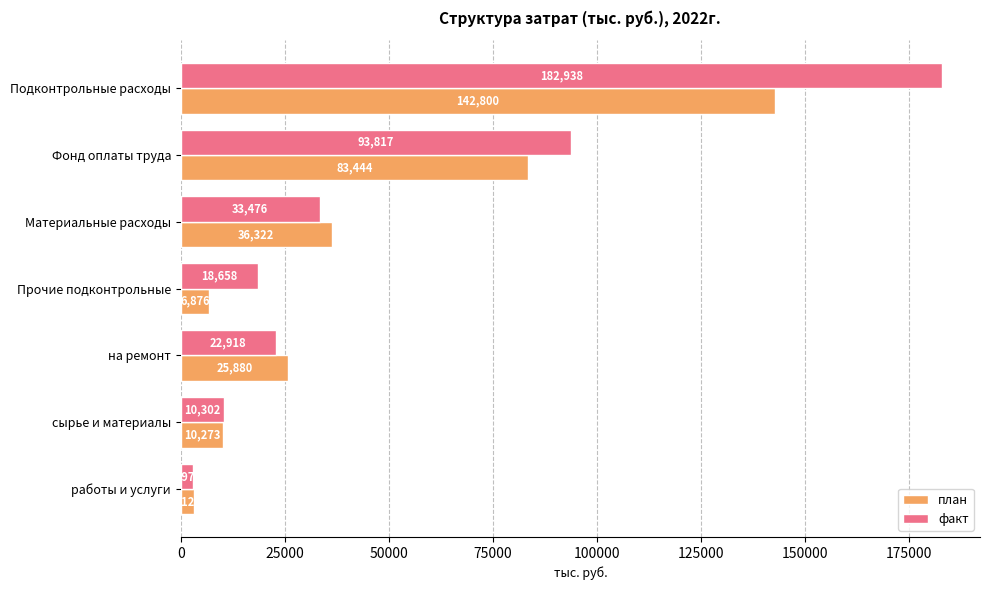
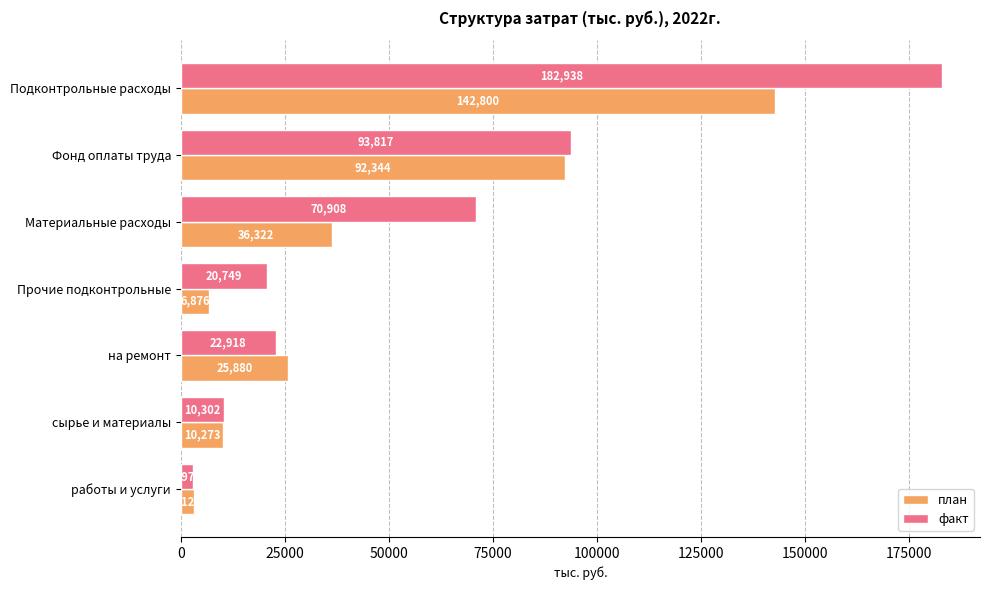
  {
    "план": {
      "Подконтрольные расходы": "142,800",
-     "Фонд оплаты труда": "83,444",
+     "Фонд оплаты труда": "92,344",
      "Материальные расходы": "36,322",
      "Прочие подконтрольные": "6,876",
      "на ремонт": "25,880",
      "сырье и материалы": "10,273"
    },
    "факт": {
      "Подконтрольные расходы": "182,938",
      "Фонд оплаты труда": "93,817",
-     "Материальные расходы": "33,476",
-     "Прочие подконтрольные": "18,658",
+     "Материальные расходы": "70,908",
+     "Прочие подконтрольные": "20,749",
      "на ремонт": "22,918",
      "сырье и материалы": "10,302"
    }
  }
